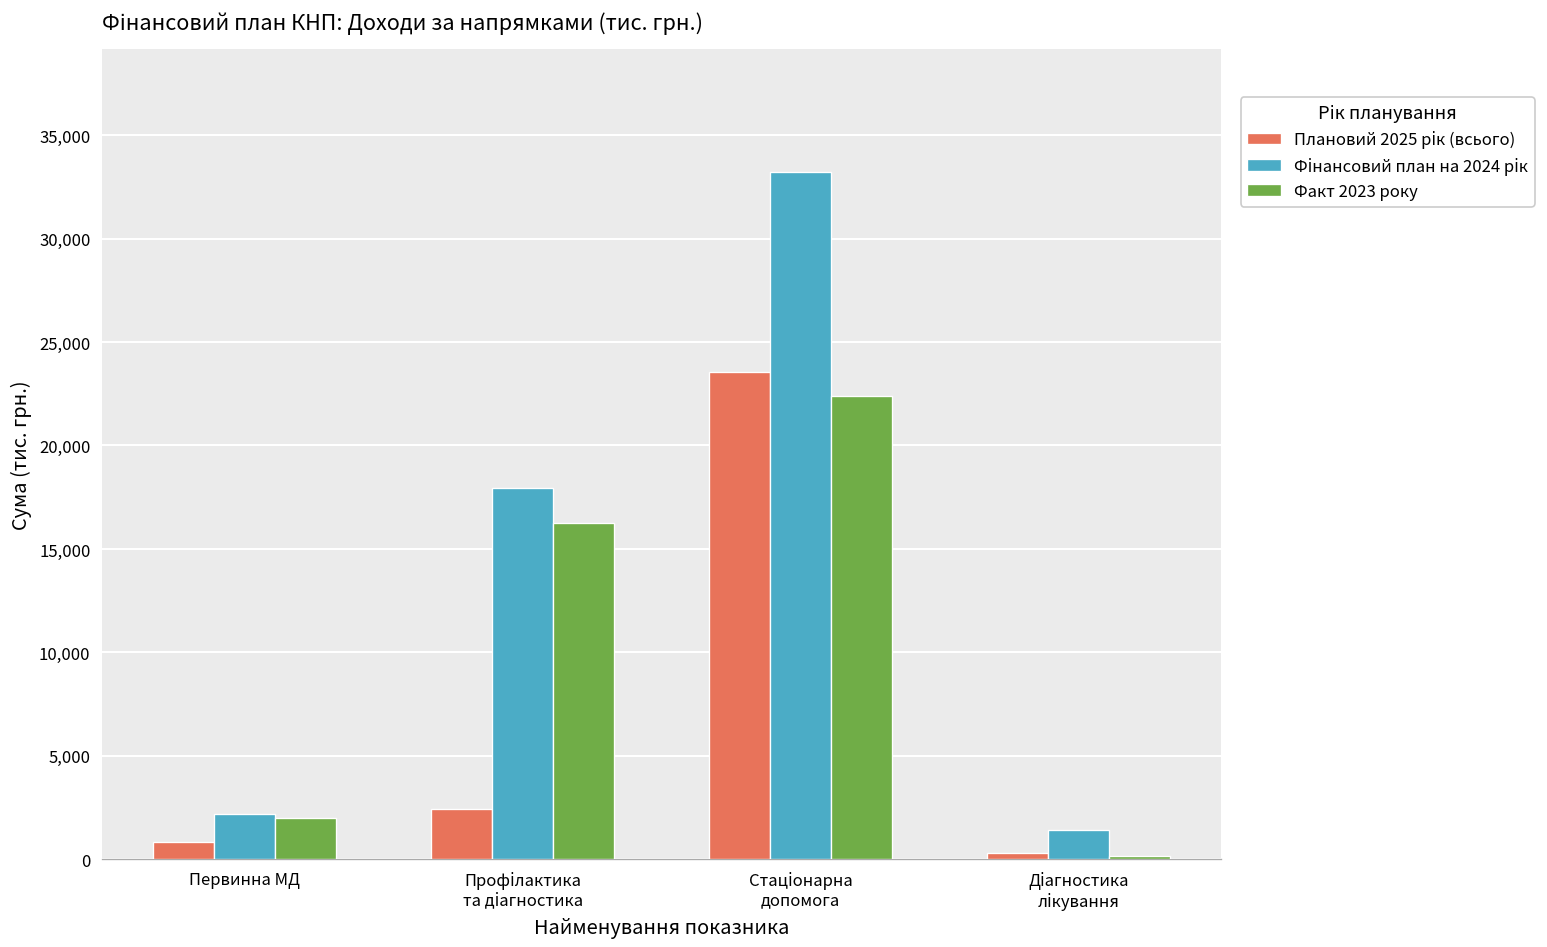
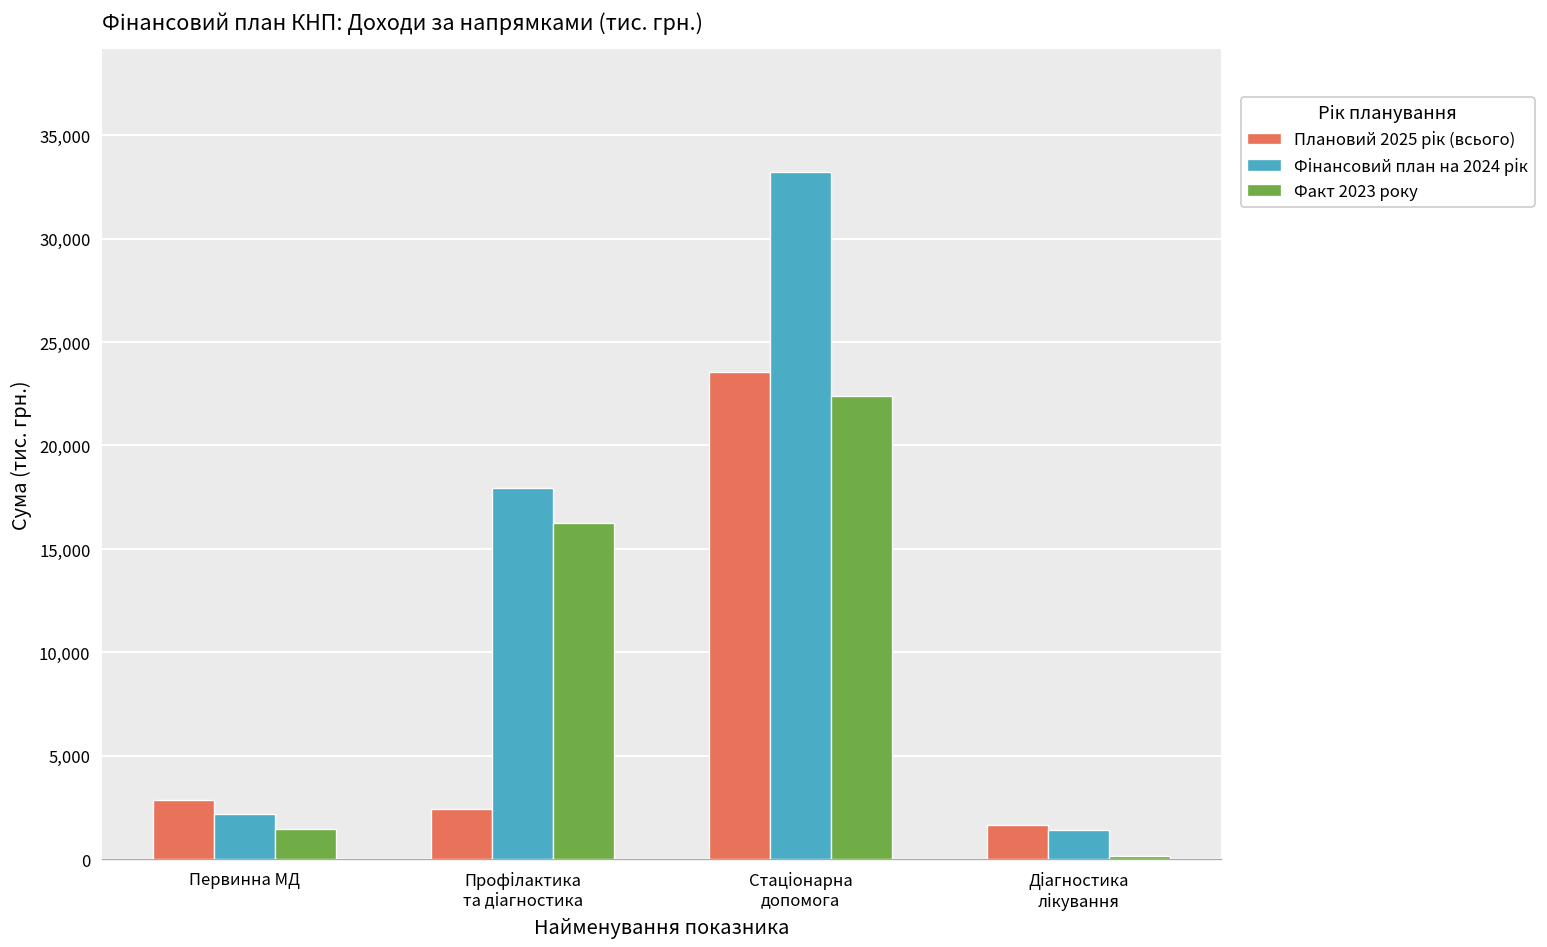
  {
    "Плановий 2025 рік (всього)": {
-     "Первинна МД": "900",
+     "Первинна МД": "2,900",
      "Профілактика та діагностика": "2,500",
      "Стаціонарна допомога": "23,600",
-     "Діагностика лікування": "300"
+     "Діагностика лікування": "1,700"
    },
    "Фінансовий план на 2024 рік": {
      "Первинна МД": "2,200",
      "Профілактика та діагностика": "18,000",
      "Стаціонарна допомога": "33,200",
      "Діагностика лікування": "1,400"
    },
    "Факт 2023 року": {
-     "Первинна МД": "2,000",
+     "Первинна МД": "1,500",
      "Профілактика та діагностика": "16,200",
      "Стаціонарна допомога": "22,400",
      "Діагностика лікування": "200"
    }
  }
